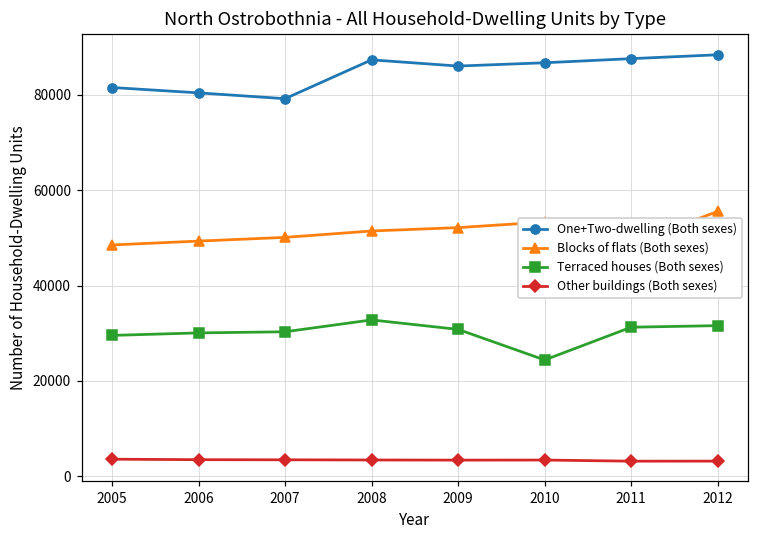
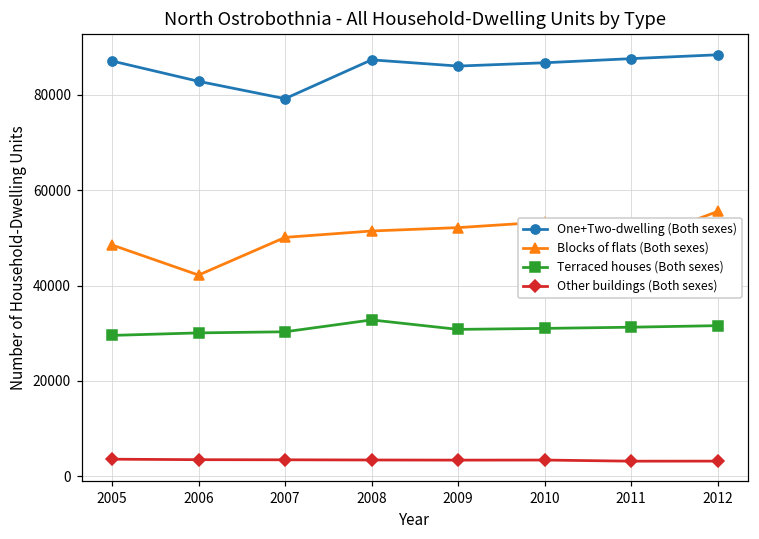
  {
    "One+Two-dwelling (Both sexes)": {
-     "2005": 82000,
-     "2006": 80000,
+     "2005": 87000,
+     "2006": 83000,
      "2007": 79000,
      "2008": 87000,
      "2009": 86000,
      "2010": 87000,
      "2011": 88000,
      "2012": 88000
    },
    "Blocks of flats (Both sexes)": {
      "2005": 49000,
-     "2006": 49000,
+     "2006": 42000,
      "2007": 50000,
      "2008": 51000,
      "2009": 52000,
      "2012": 56000
    },
    "Terraced houses (Both sexes)": {
      "2005": 30000,
      "2006": 30000,
      "2007": 30000,
      "2008": 33000,
      "2009": 31000,
-     "2010": 24000,
+     "2010": 31000,
      "2011": 31000,
      "2012": 32000
    },
    "Other buildings (Both sexes)": {
      "2005": 4000,
      "2006": 3000,
      "2007": 3000,
      "2008": 3000,
      "2009": 3000,
      "2010": 3000,
      "2011": 3000,
      "2012": 3000
    }
  }
